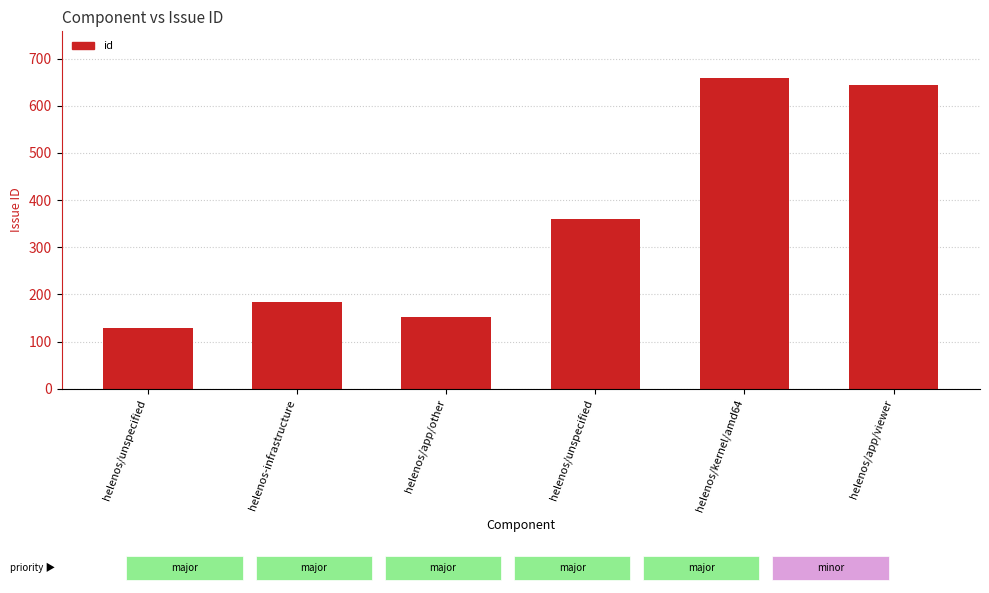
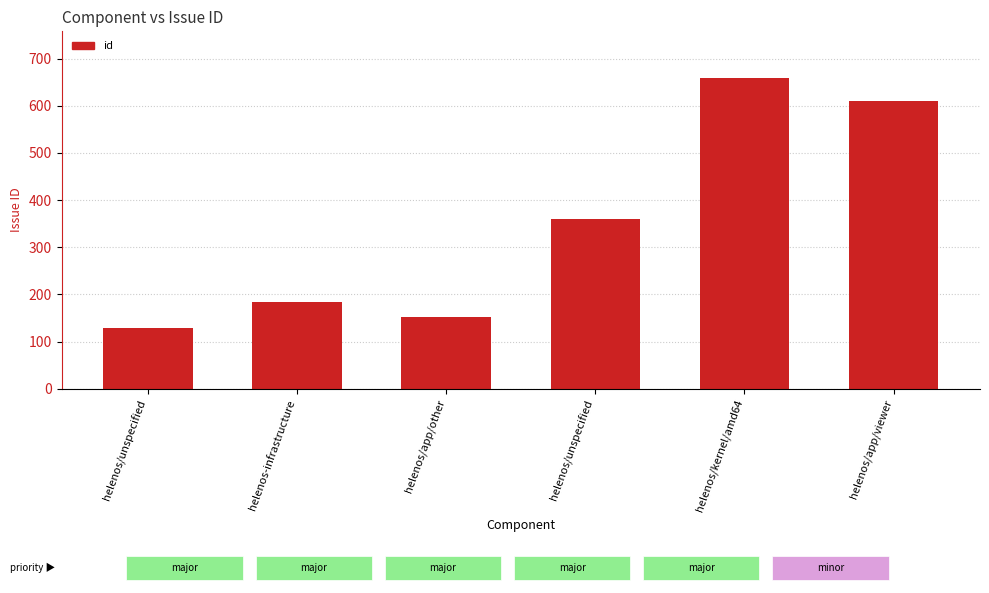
  {
    "helenos-infrastructure": 190,
    "helenos/app/other": 150,
    "helenos/kernel/amd64": 660,
-   "helenos/app/viewer": 650
+   "helenos/app/viewer": 610
  }
